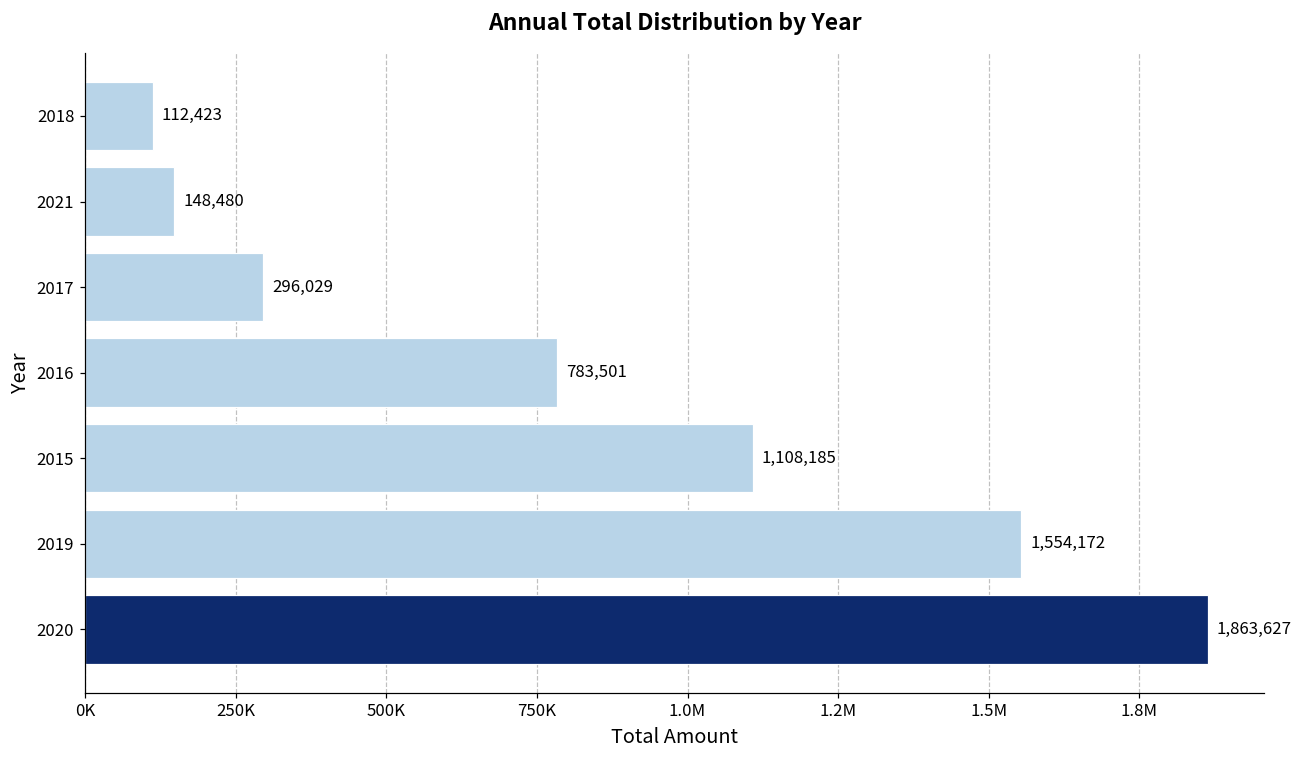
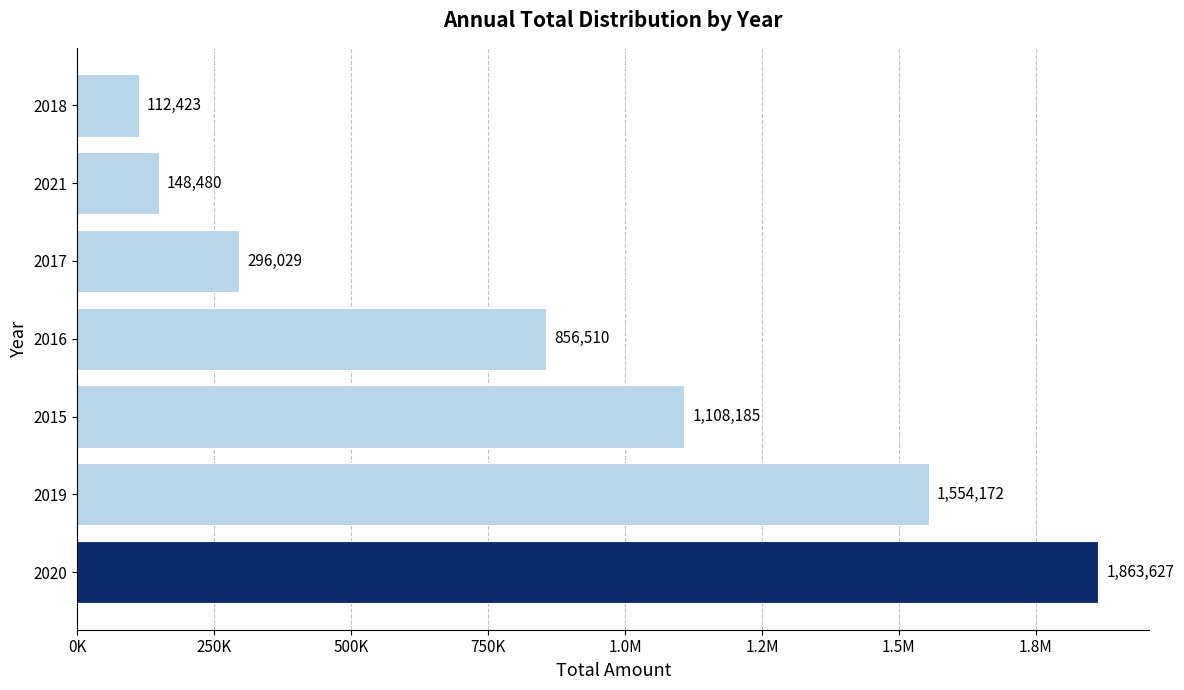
  {
    "2018": "112,423",
    "2021": "148,480",
    "2017": "296,029",
-   "2016": "783,501",
+   "2016": "856,510",
    "2015": "1,108,185",
    "2019": "1,554,172",
    "2020": "1,863,627"
  }
